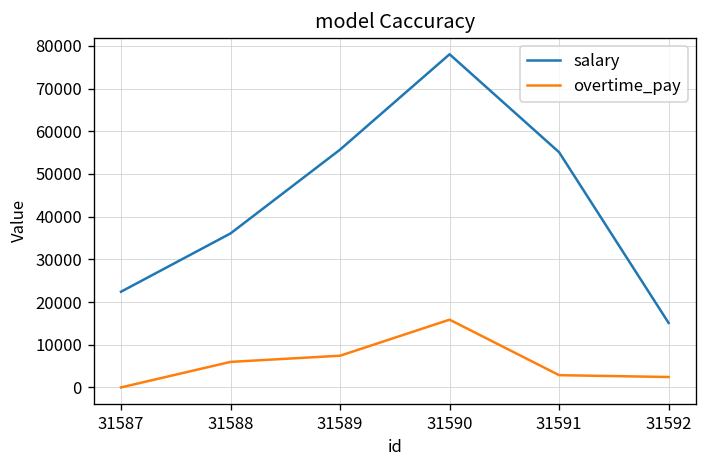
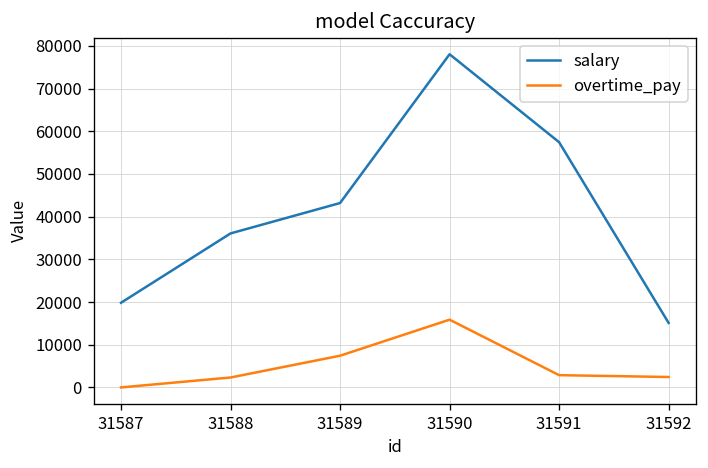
  {
    "salary": {
-     "31587": 22000,
+     "31587": 20000,
      "31588": 36000,
-     "31589": 56000,
+     "31589": 43000,
      "31590": 78000,
-     "31591": 55000,
+     "31591": 57000,
      "31592": 15000
    },
    "overtime_pay": {
      "31587": 0,
-     "31588": 6000,
+     "31588": 2000,
      "31589": 7000,
      "31590": 16000,
      "31591": 3000,
      "31592": 2000
    }
  }
